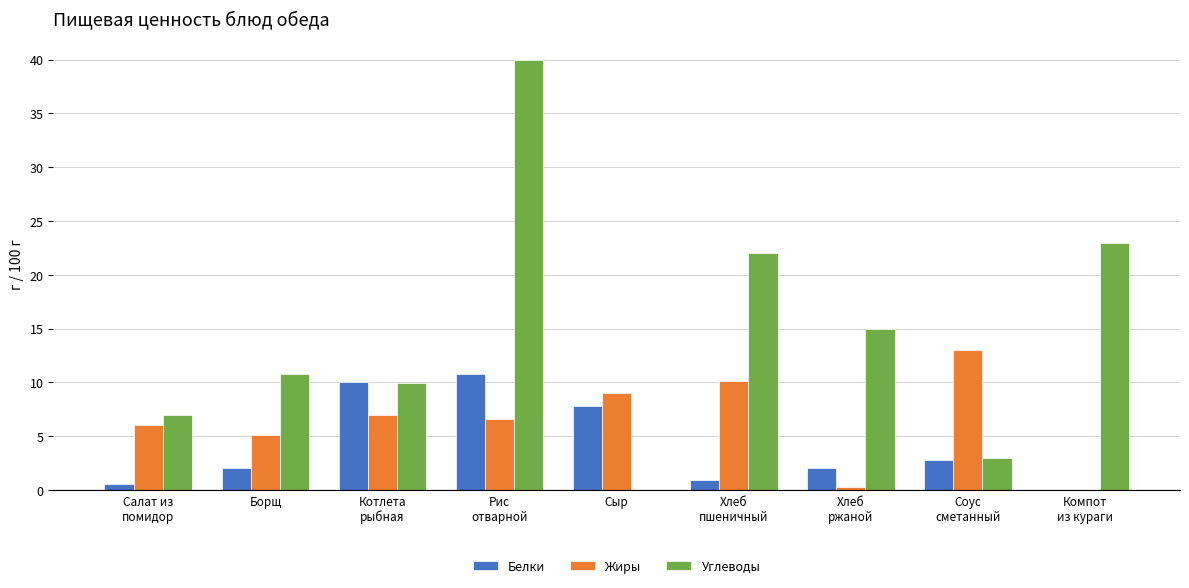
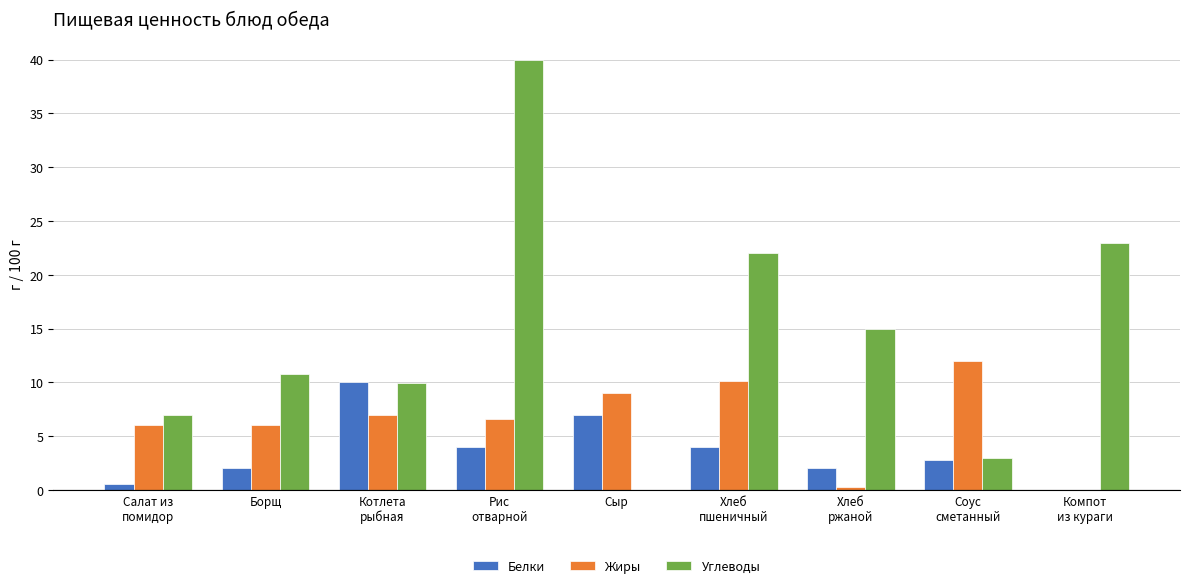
  {
    "Белки": {
      "Салат из помидор": 0.6,
      "Борщ": 2.0,
      "Котлета рыбная": 10.0,
-     "Рис отварной": 10.8,
-     "Сыр": 7.8,
-     "Хлеб пшеничный": 0.9,
+     "Рис отварной": 4.0,
+     "Сыр": 7.0,
+     "Хлеб пшеничный": 4.0,
      "Хлеб ржаной": 2.0,
      "Соус сметанный": 2.8,
      "Компот из кураги": 0.0
    },
    "Жиры": {
      "Салат из помидор": 6.1,
-     "Борщ": 5.1,
+     "Борщ": 6.0,
      "Котлета рыбная": 7.0,
      "Рис отварной": 6.6,
      "Сыр": 9.0,
      "Хлеб пшеничный": 10.1,
      "Хлеб ржаной": 0.3,
-     "Соус сметанный": 13,
+     "Соус сметанный": 12,
      "Компот из кураги": 0.0
    },
    "Углеводы": {
      "Салат из помидор": 7.0,
      "Борщ": 10.8,
      "Котлета рыбная": 9.9,
      "Рис отварной": 40.0,
      "Сыр": 0.0,
      "Хлеб пшеничный": 22.0,
      "Хлеб ржаной": 15.0,
      "Соус сметанный": 3.0,
      "Компот из кураги": 23.0
    }
  }
